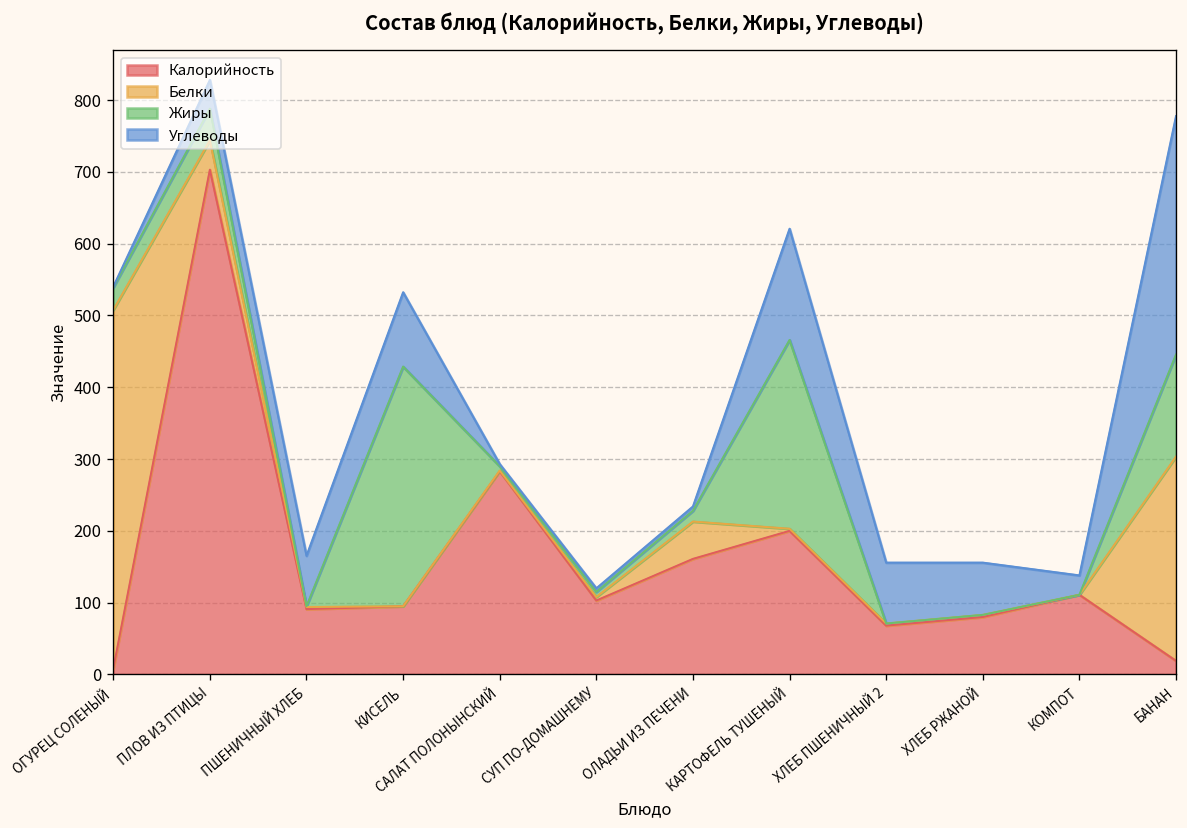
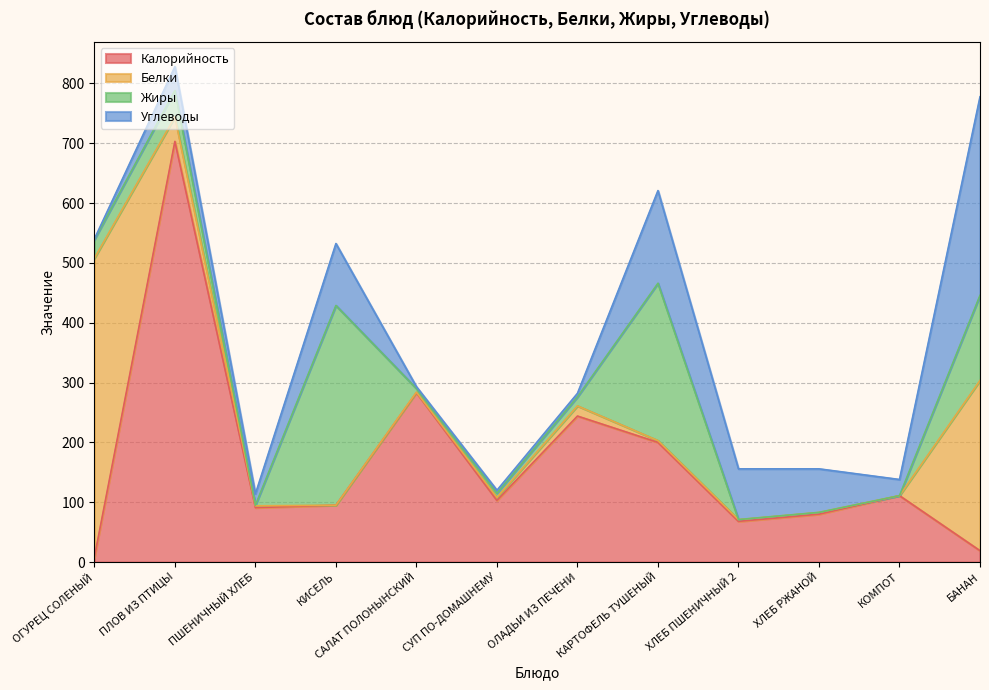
  {
    "Калорийность": {
      "ОГУРЕЦ СОЛЕНЫЙ": 10,
      "ПЛОВ ИЗ ПТИЦЫ": 700,
      "СУП ПО-ДОМАШНЕМУ": 100,
-     "ОЛАДЬИ ИЗ ПЕЧЕНИ": 160,
+     "ОЛАДЬИ ИЗ ПЕЧЕНИ": 240,
      "БАНАН": 20
    },
    "Белки": {
      "ОГУРЕЦ СОЛЕНЫЙ": 500,
      "СУП ПО-ДОМАШНЕМУ": 10,
-     "ОЛАДЬИ ИЗ ПЕЧЕНИ": 50,
+     "ОЛАДЬИ ИЗ ПЕЧЕНИ": 20,
      "БАНАН": 280
    },
    "Жиры": {
      "КИСЕЛЬ": 330,
      "СУП ПО-ДОМАШНЕМУ": 10,
      "ОЛАДЬИ ИЗ ПЕЧЕНИ": 20,
      "КАРТОФЕЛЬ ТУШЕНЫЙ": 260,
      "БАНАН": 140
    },
    "Углеводы": {
-     "ПШЕНИЧНЫЙ ХЛЕБ": 70,
+     "ПШЕНИЧНЫЙ ХЛЕБ": 20,
      "КИСЕЛЬ": 100,
      "СУП ПО-ДОМАШНЕМУ": 10,
      "ОЛАДЬИ ИЗ ПЕЧЕНИ": 10,
      "КАРТОФЕЛЬ ТУШЕНЫЙ": 150,
      "ХЛЕБ ПШЕНИЧНЫЙ 2": 80,
      "ХЛЕБ РЖАНОЙ": 70,
      "КОМПОТ": 30,
      "БАНАН": 330
    }
  }
